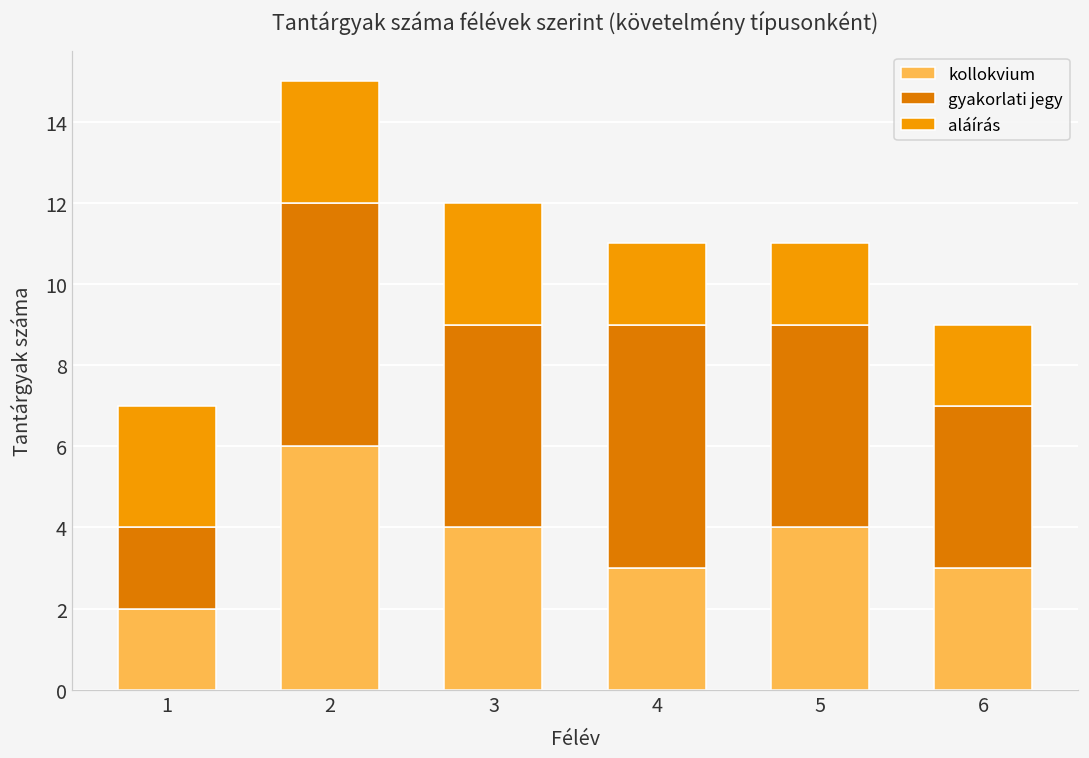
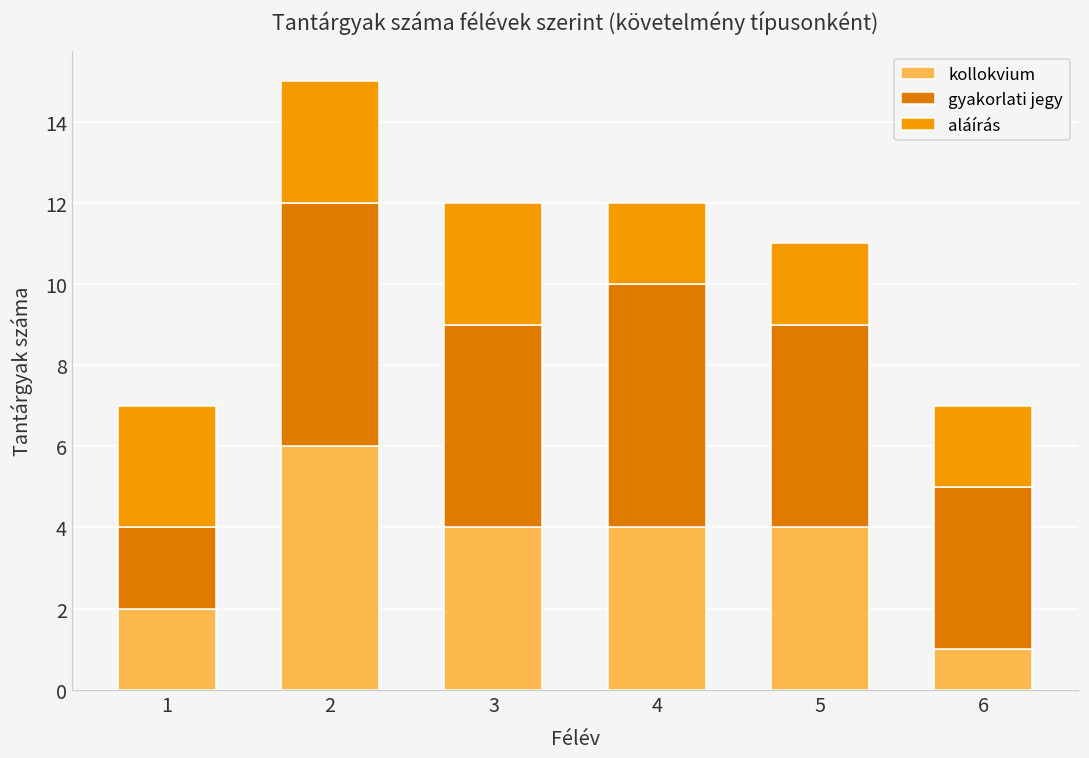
  {
    "kollokvium": {
      "1": 2,
      "2": 6,
      "3": 4,
-     "4": 3,
+     "4": 4,
      "5": 4,
-     "6": 3
+     "6": 1
    }
  }
